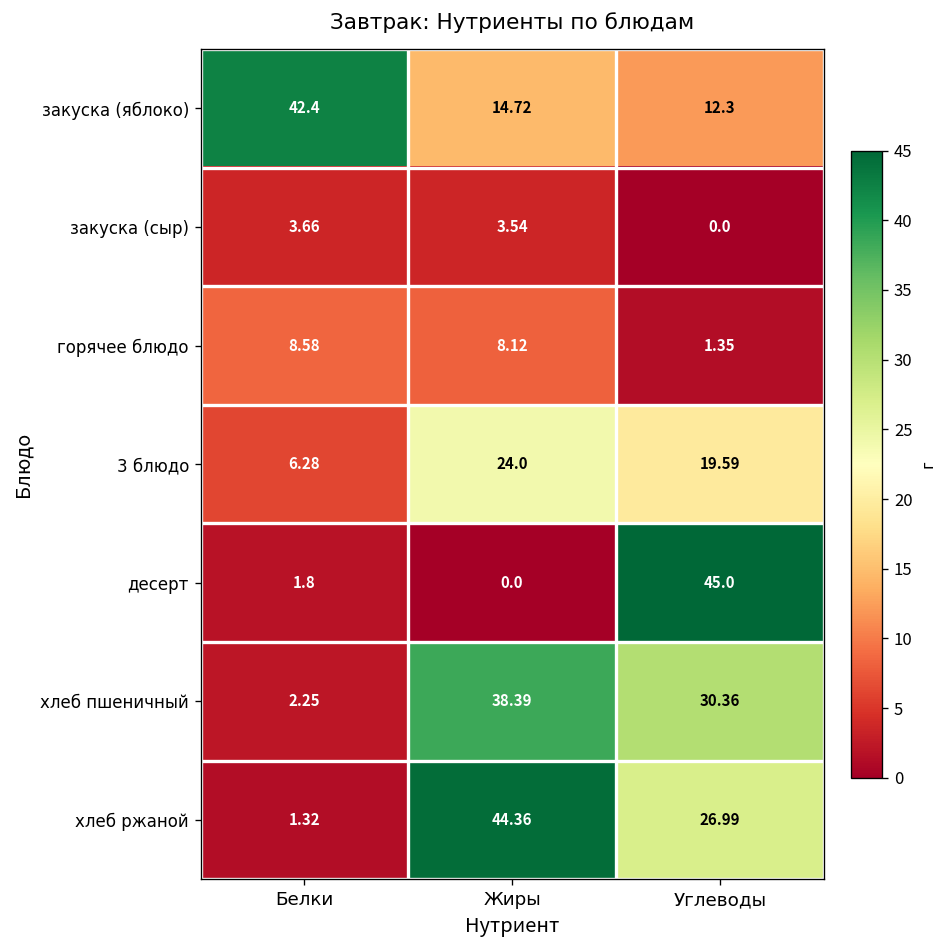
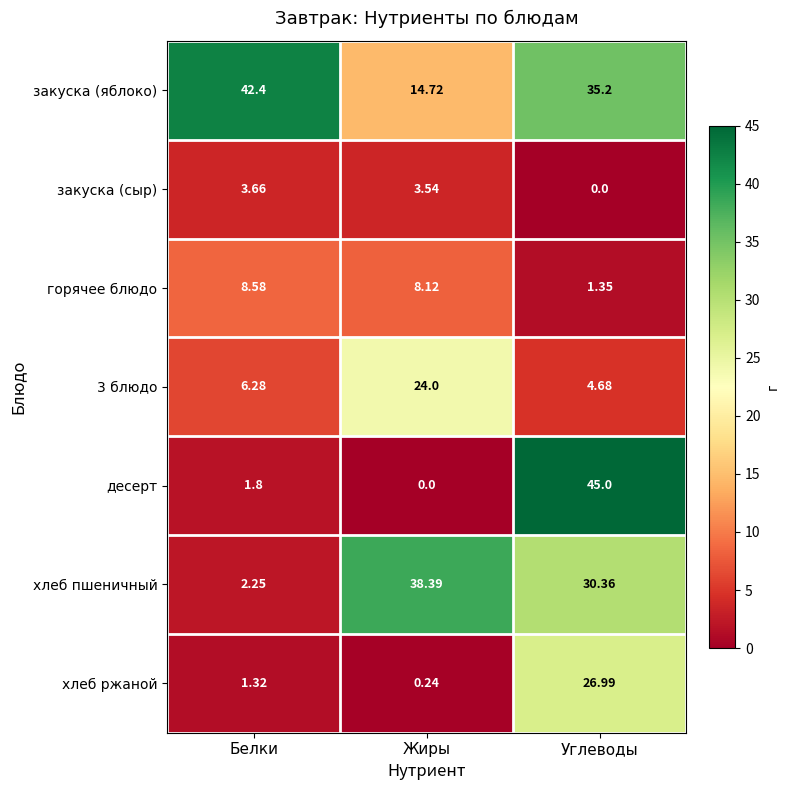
  {
    "закуска (яблоко)": {
      "Белки": 42.4,
      "Жиры": 14.72,
-     "Углеводы": 12.3
+     "Углеводы": 35.2
    },
    "закуска (сыр)": {
      "Белки": 3.66,
      "Жиры": 3.54,
      "Углеводы": 0.0
    },
    "горячее блюдо": {
      "Белки": 8.58,
      "Жиры": 8.12,
      "Углеводы": 1.35
    },
    "3 блюдо": {
      "Белки": 6.28,
      "Жиры": 24.0,
-     "Углеводы": 19.59
+     "Углеводы": 4.68
    },
    "десерт": {
      "Белки": 1.8,
      "Жиры": 0.0,
      "Углеводы": 45.0
    },
    "хлеб пшеничный": {
      "Белки": 2.25,
      "Жиры": 38.39,
      "Углеводы": 30.36
    },
    "хлеб ржаной": {
      "Белки": 1.32,
-     "Жиры": 44.36,
+     "Жиры": 0.24,
      "Углеводы": 26.99
    }
  }
